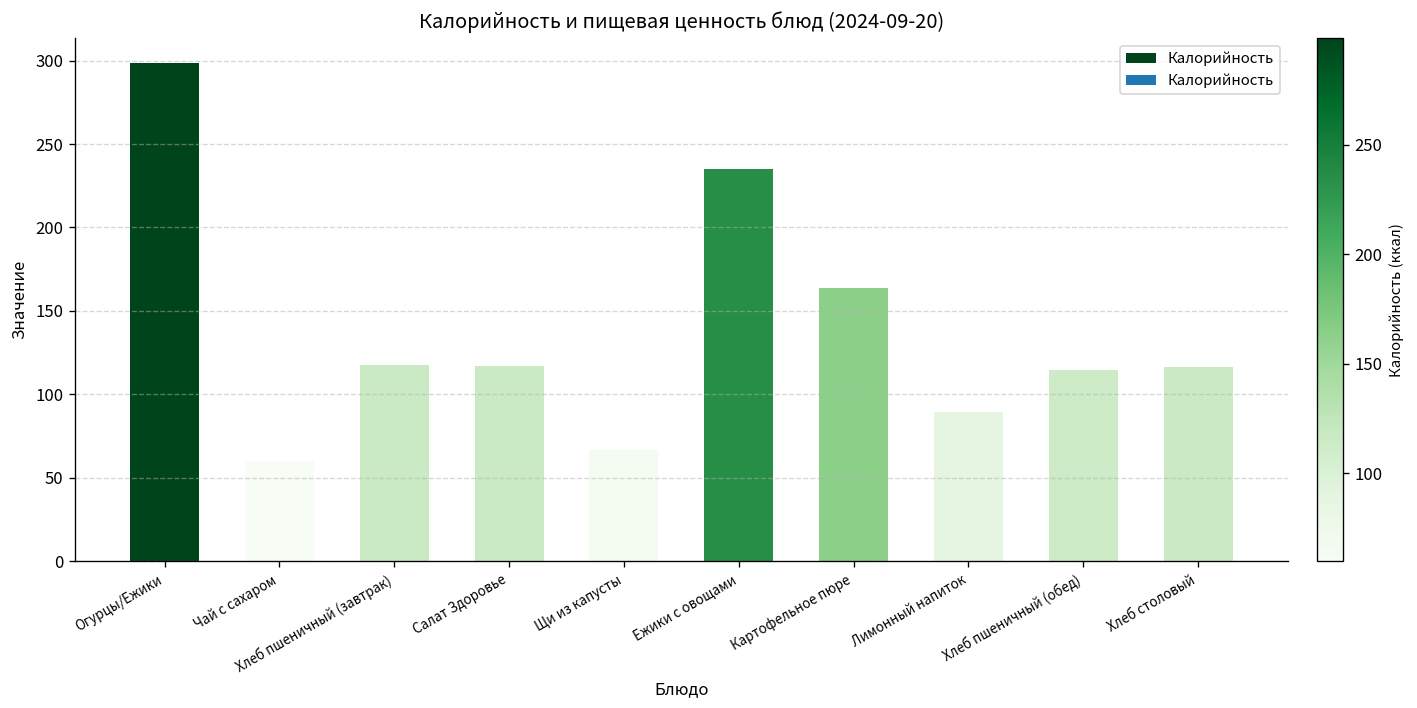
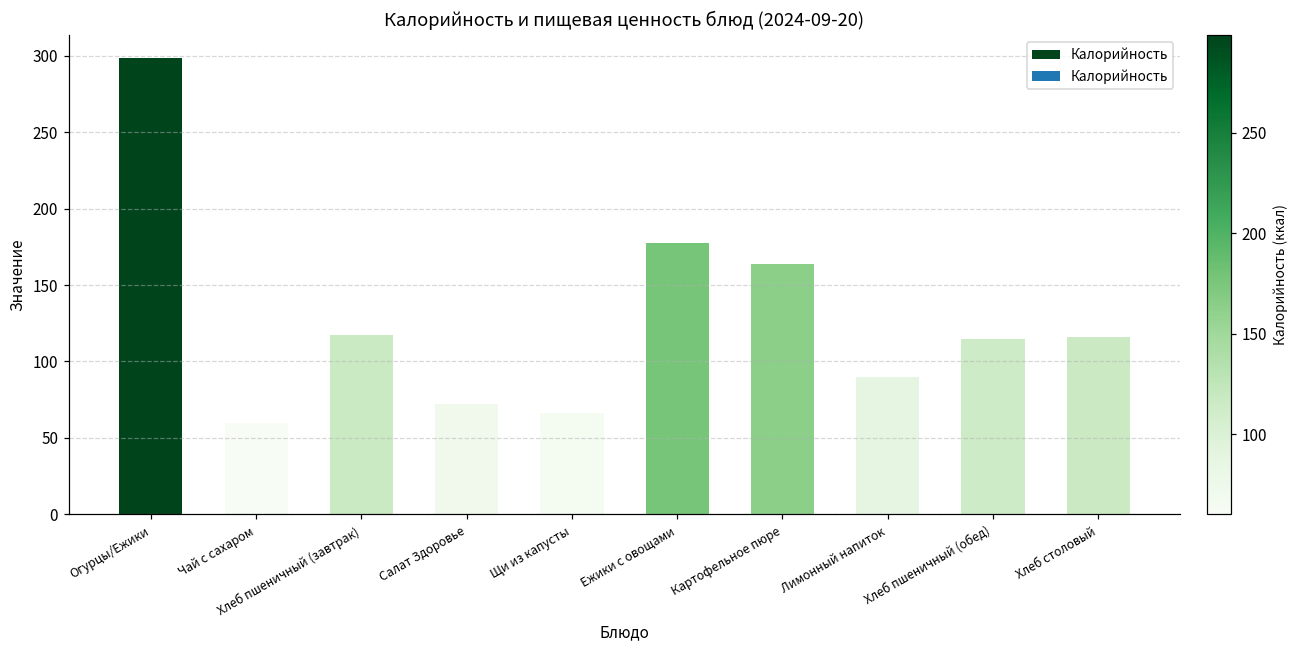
  {
    "Огурцы/Ежики": 298,
    "Чай с сахаром": 60,
    "Хлеб пшеничный (завтрак)": 118,
-   "Салат Здоровье": 117,
+   "Салат Здоровье": 72,
    "Щи из капусты": 66,
-   "Ежики с овощами": 235,
+   "Ежики с овощами": 177,
    "Картофельное пюре": 164,
    "Лимонный напиток": 90,
    "Хлеб пшеничный (обед)": 115,
    "Хлеб столовый": 116
  }
